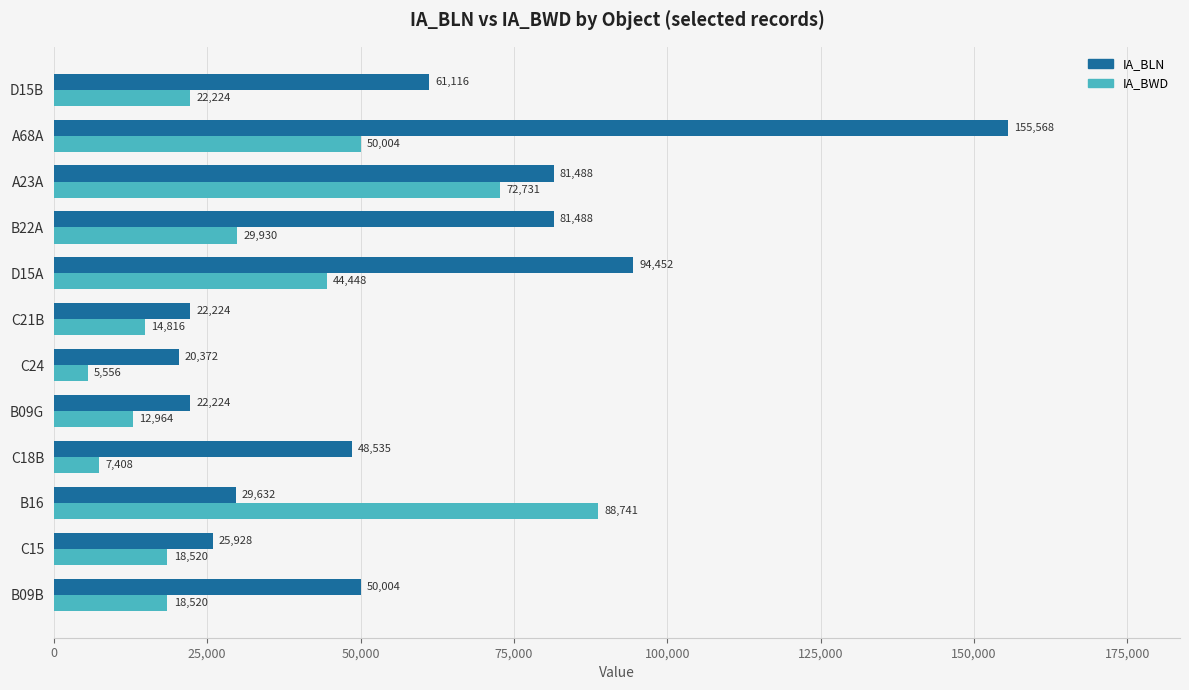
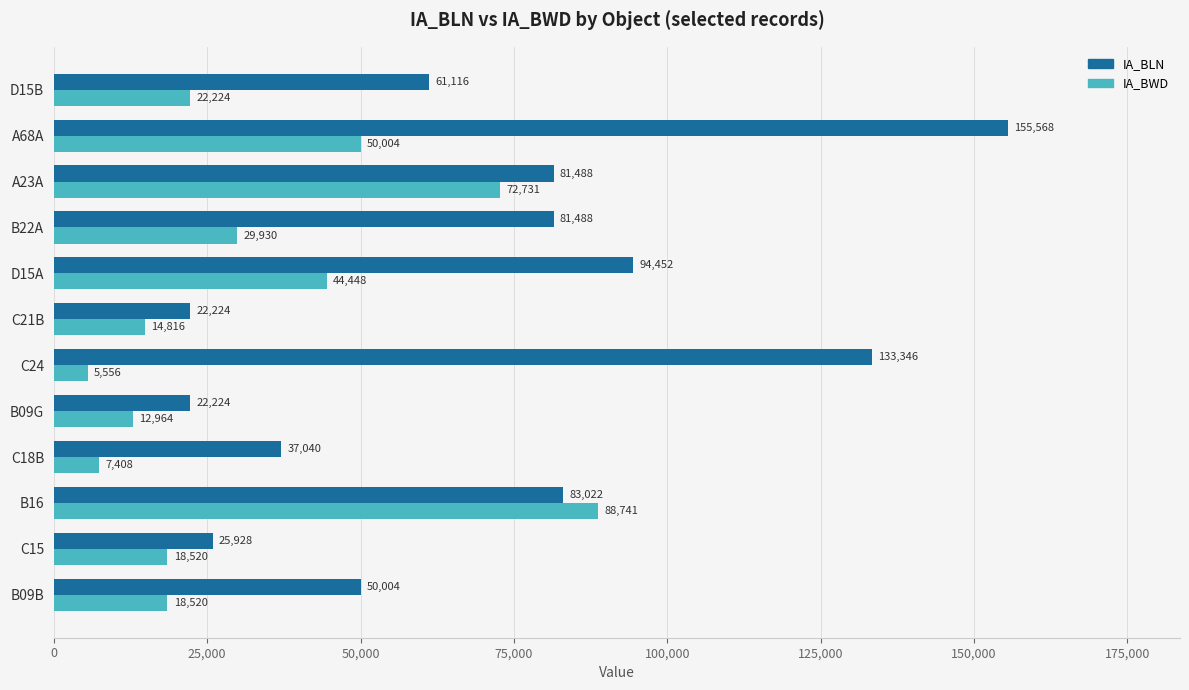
  {
    "IA_BLN": {
      "D15B": "61,116",
      "A68A": "155,568",
      "A23A": "81,488",
      "B22A": "81,488",
      "D15A": "94,452",
      "C21B": "22,224",
-     "C24": "20,372",
+     "C24": "133,346",
      "B09G": "22,224",
-     "C18B": "48,535",
-     "B16": "29,632",
+     "C18B": "37,040",
+     "B16": "83,022",
      "C15": "25,928",
      "B09B": "50,004"
    },
    "IA_BWD": {
      "D15B": "22,224",
      "A68A": "50,004",
      "A23A": "72,731",
      "B22A": "29,930",
      "D15A": "44,448",
      "C21B": "14,816",
      "C24": "5,556",
      "B09G": "12,964",
      "C18B": "7,408",
      "B16": "88,741",
      "C15": "18,520",
      "B09B": "18,520"
    }
  }
